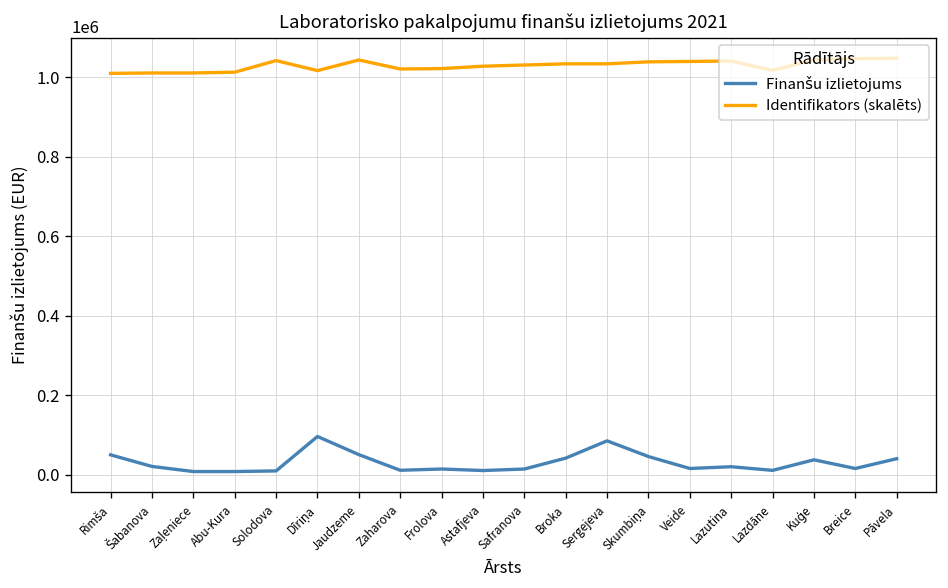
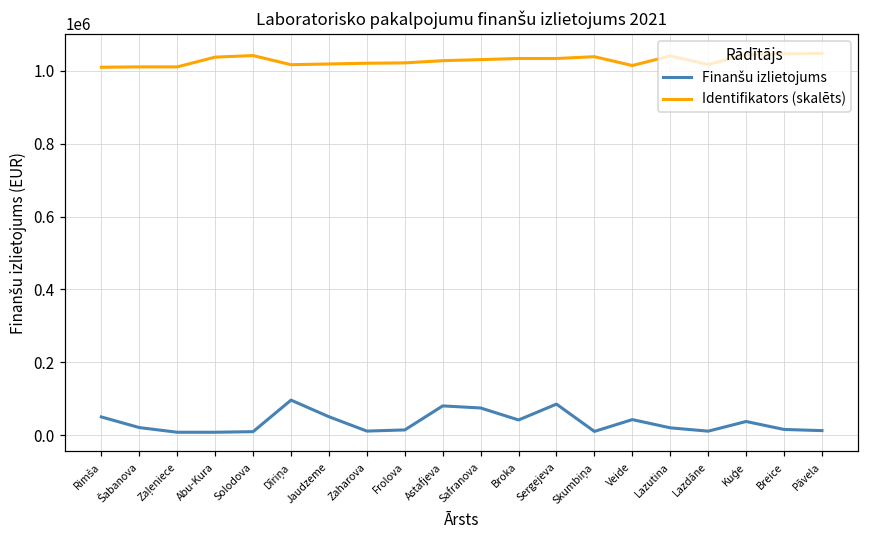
  {
    "Finanšu izlietojums": {
      "Rimša": 50000,
      "Šabanova": 20000,
      "Zaļeniece": 10000,
      "Abu-Kura": 10000,
      "Solodova": 10000,
      "Dīriņa": 100000,
      "Jaudzeme": 50000,
      "Zaharova": 10000,
      "Frolova": 10000,
-     "Astafjeva": 10000,
-     "Safranova": 10000,
+     "Astafjeva": 80000,
+     "Safranova": 70000,
      "Broka": 40000,
      "Sergejeva": 90000,
-     "Skumbiņa": 50000,
-     "Veide": 20000,
+     "Skumbiņa": 10000,
+     "Veide": 40000,
      "Lazutina": 20000,
      "Lazdāne": 10000,
      "Kuģe": 40000,
      "Breice": 20000,
-     "Pāvela": 40000
+     "Pāvela": 10000
    },
    "Identifikators (skalēts)": {
      "Rimša": 1010000,
      "Šabanova": 1010000,
      "Zaļeniece": 1010000,
-     "Abu-Kura": 1010000,
+     "Abu-Kura": 1040000,
      "Solodova": 1040000,
      "Dīriņa": 1020000,
-     "Jaudzeme": 1040000,
+     "Jaudzeme": 1020000,
      "Zaharova": 1020000,
      "Frolova": 1020000,
      "Astafjeva": 1030000,
      "Safranova": 1030000,
      "Broka": 1030000,
      "Sergejeva": 1030000,
      "Skumbiņa": 1040000,
-     "Veide": 1040000
+     "Veide": 1010000
    }
  }
